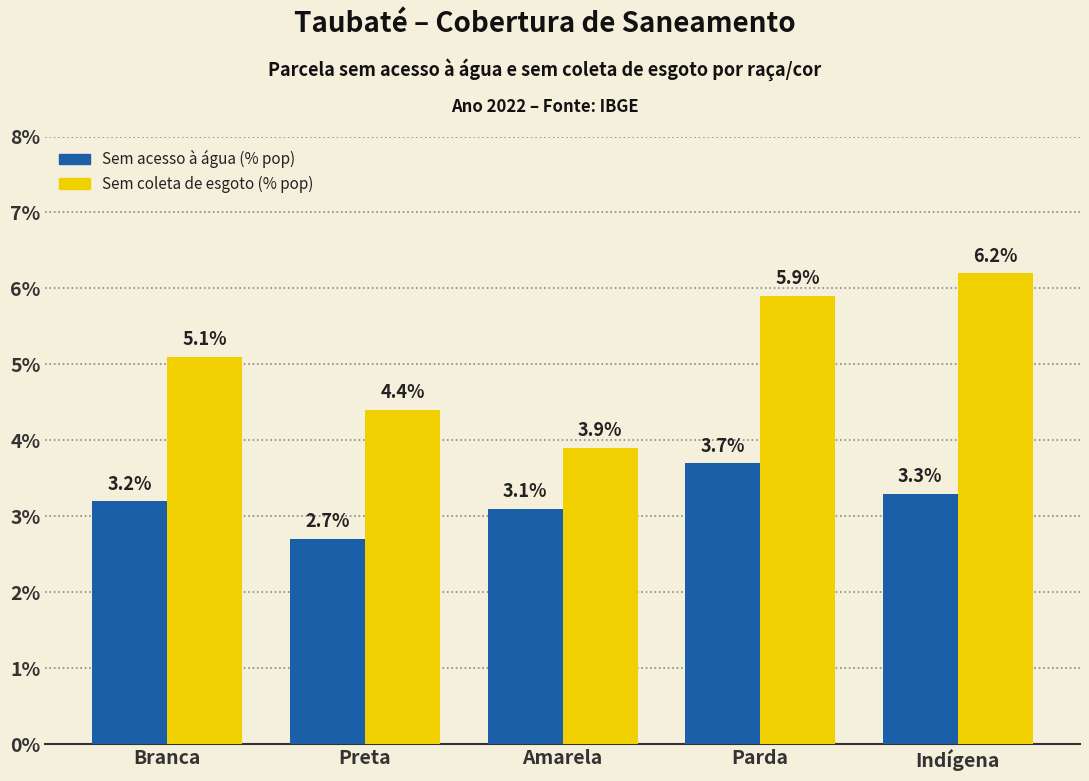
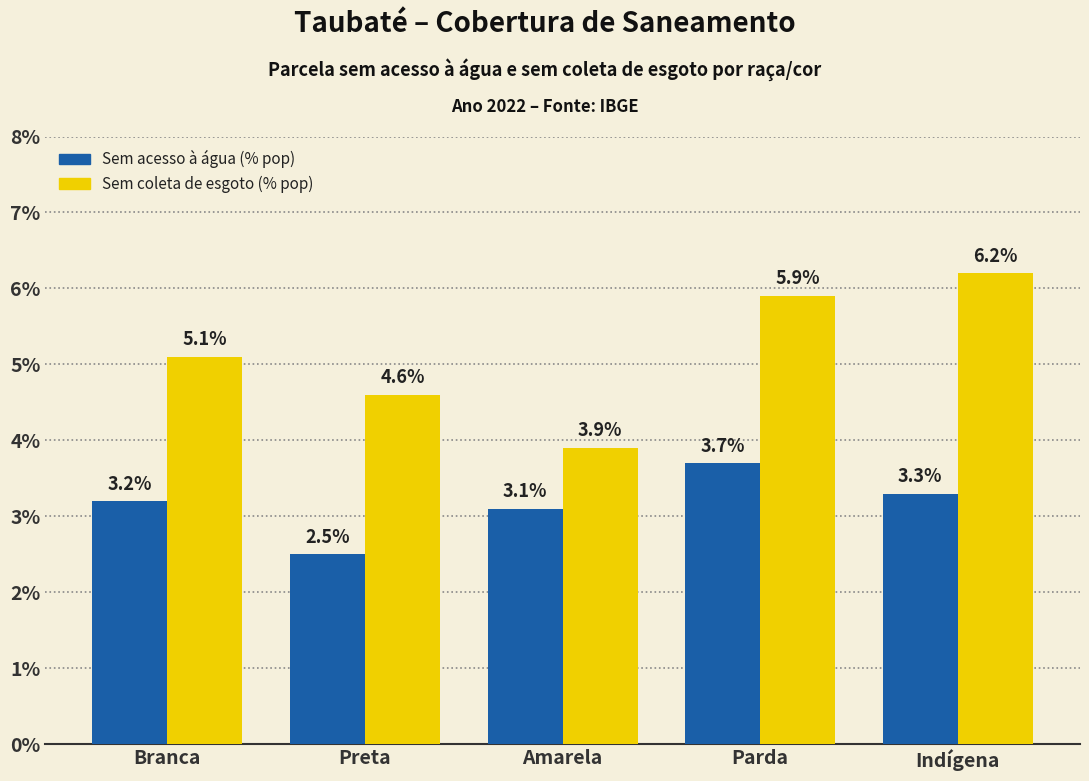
  {
    "Sem acesso à água (% pop)": {
      "Branca": "3.2%",
-     "Preta": "2.7%",
+     "Preta": "2.5%",
      "Amarela": "3.1%",
      "Parda": "3.7%",
      "Indígena": "3.3%"
    },
    "Sem coleta de esgoto (% pop)": {
      "Branca": "5.1%",
-     "Preta": "4.4%",
+     "Preta": "4.6%",
      "Amarela": "3.9%",
      "Parda": "5.9%",
      "Indígena": "6.2%"
    }
  }
